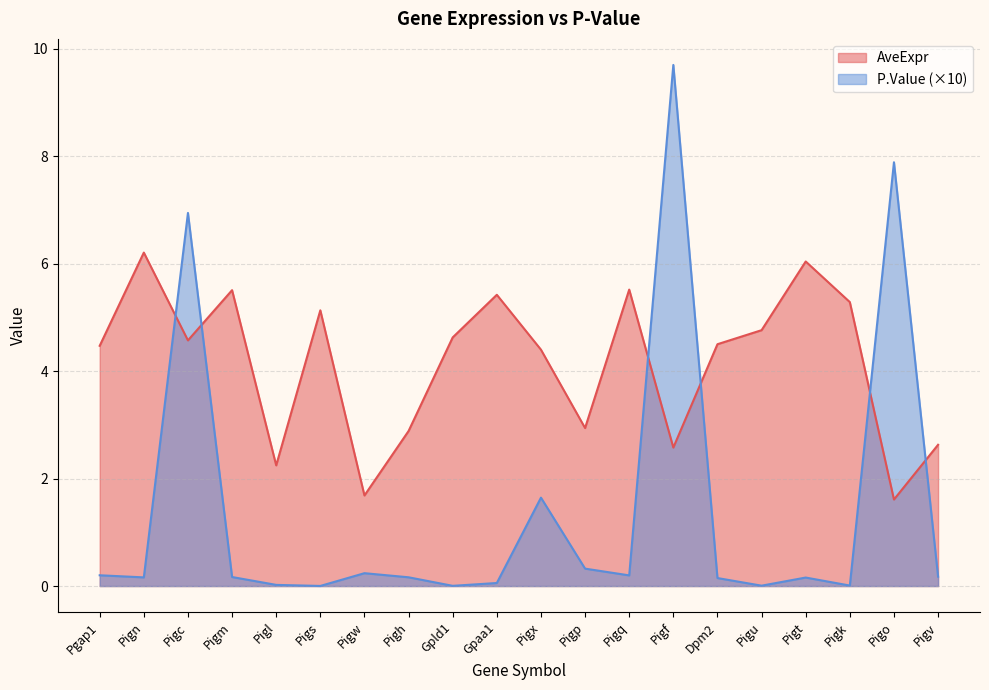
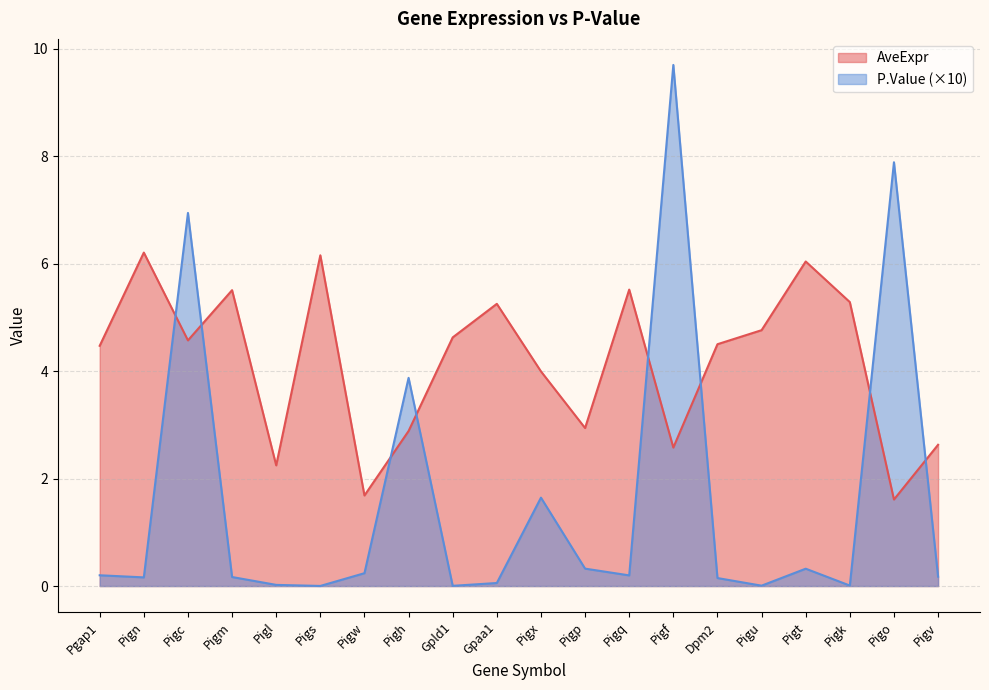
  {
    "AveExpr": {
      "Pgap1": 4.5,
      "Pign": 6.2,
      "Pigc": 4.6,
      "Pigm": 5.5,
      "Pigl": 2.2,
-     "Pigs": 5.1,
+     "Pigs": 6.2,
      "Pigw": 1.7,
      "Pigh": 2.9,
      "Gpld1": 4.6,
-     "Gpaa1": 5.4,
-     "Pigx": 4.4,
+     "Gpaa1": 5.3,
+     "Pigx": 4.0,
      "Pigp": 2.9,
      "Pigq": 5.5,
      "Pigf": 2.6,
      "Dpm2": 4.5,
      "Pigu": 4.8,
      "Pigt": 6.0,
      "Pigk": 5.3,
      "Pigo": 1.6,
      "Pigv": 2.6
    },
    "P.Value (×10)": {
      "Pgap1": 0.2,
      "Pign": 0.2,
      "Pigc": 6.9,
      "Pigm": 0.2,
      "Pigl": 0.0,
      "Pigs": 0.0,
      "Pigw": 0.2,
-     "Pigh": 0.2,
+     "Pigh": 3.9,
      "Gpld1": 0.0,
      "Gpaa1": 0.1,
      "Pigx": 1.6,
      "Pigp": 0.3,
      "Pigq": 0.2,
      "Pigf": 9.7,
      "Dpm2": 0.1,
      "Pigu": 0.0,
-     "Pigt": 0.2,
+     "Pigt": 0.3,
      "Pigk": 0.0,
      "Pigo": 7.9,
      "Pigv": 0.2
    }
  }
